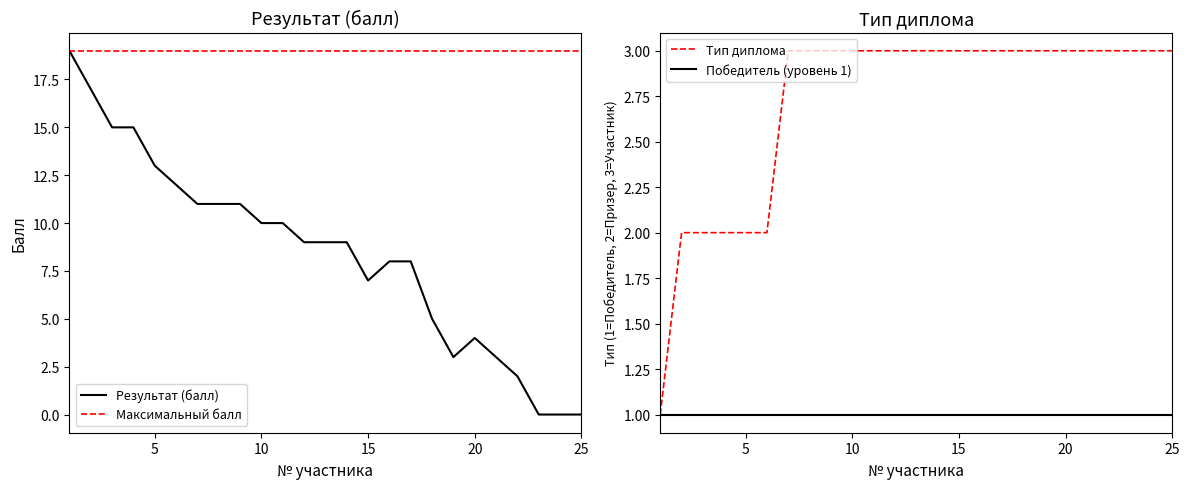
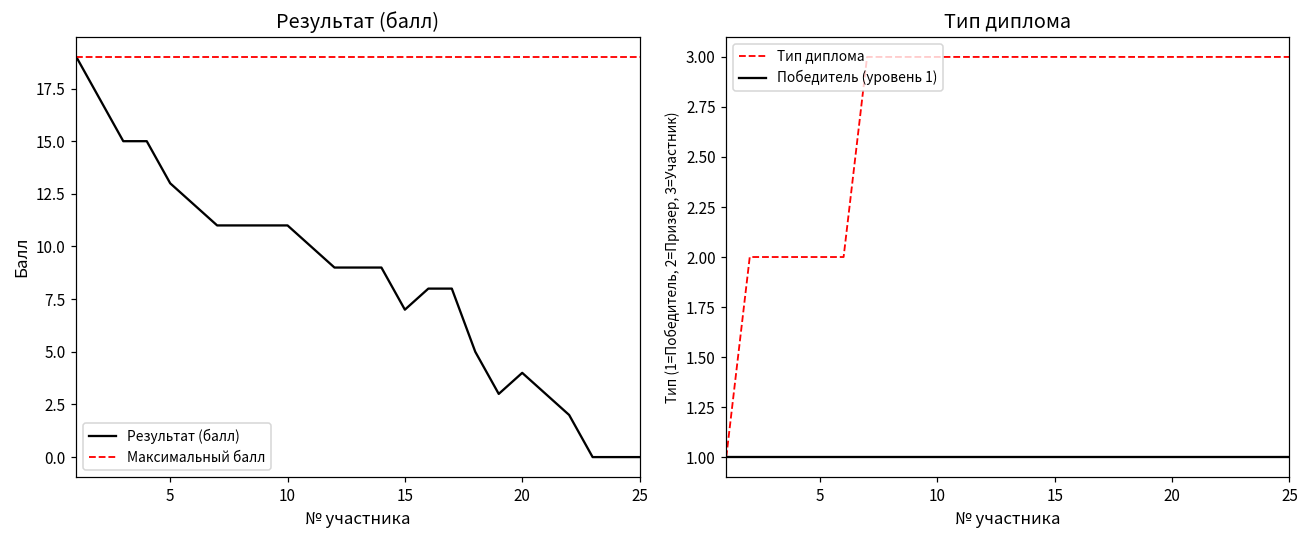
  {
    "Результат (балл)": {
      "Результат (балл)": {
        "5": 13,
-       "10": 10,
+       "10": 11,
        "15": 7,
        "20": 4,
        "25": 0
      },
      "Максимальный балл": {
        "5": 19,
        "10": 19,
        "15": 19,
        "20": 19,
        "25": 19
      }
    },
    "Тип диплома": {
      "Тип диплома": {
        "5": 2.00,
        "15": 3.00,
        "20": 3.00,
        "25": 3.00
      },
      "Победитель (уровень 1)": {
        "5": 1.00,
        "10": 1.00,
        "15": 1.00,
        "20": 1.00,
        "25": 1.00
      }
    }
  }
